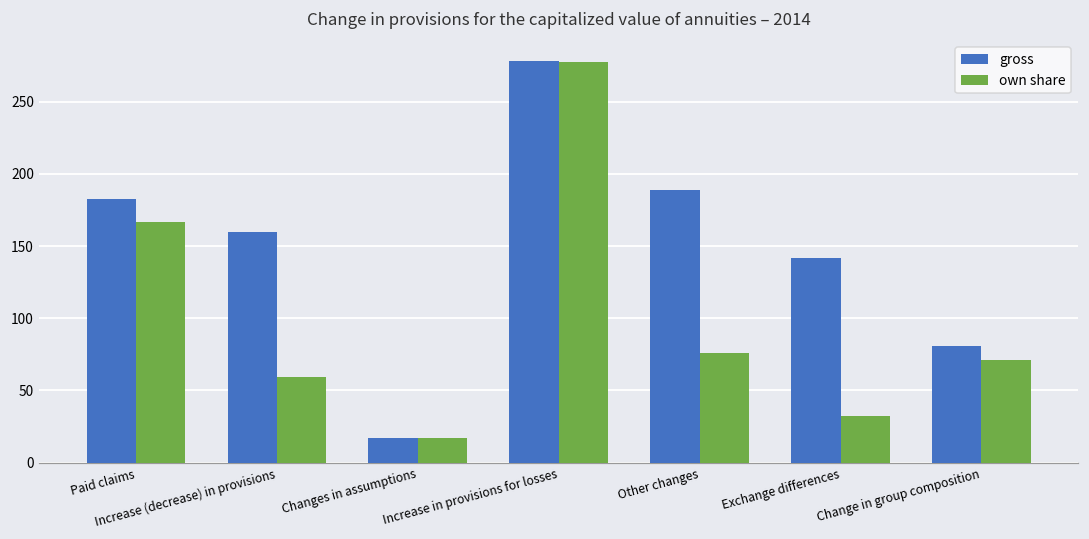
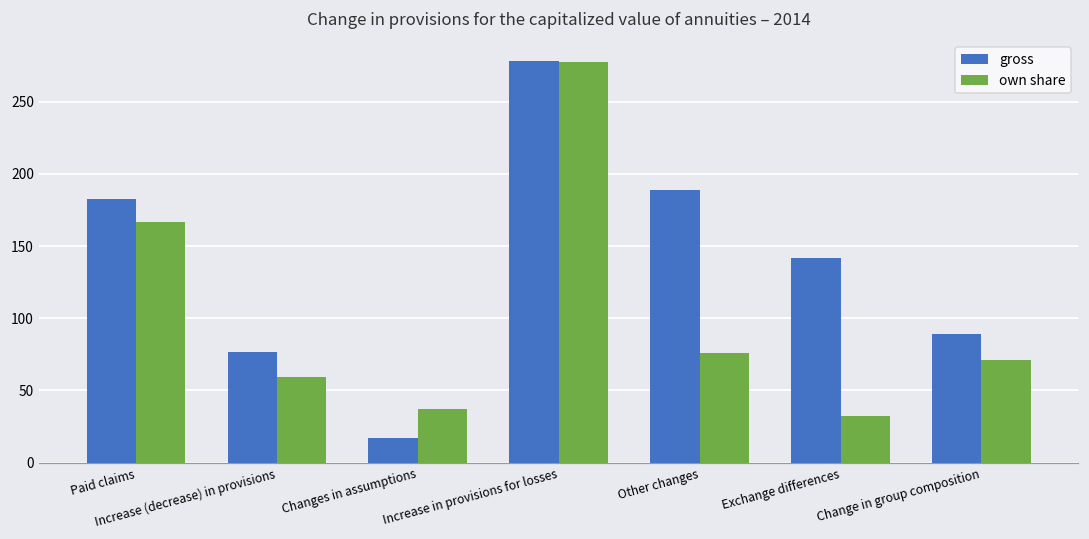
  {
    "gross": {
      "Paid claims": 182,
-     "Increase (decrease) in provisions": 160,
+     "Increase (decrease) in provisions": 76,
      "Changes in assumptions": 17,
      "Increase in provisions for losses": 278,
      "Other changes": 189,
      "Exchange differences": 142,
-     "Change in group composition": 81
+     "Change in group composition": 89
    },
    "own share": {
      "Paid claims": 167,
      "Increase (decrease) in provisions": 59,
-     "Changes in assumptions": 17,
+     "Changes in assumptions": 37,
      "Increase in provisions for losses": 278,
      "Other changes": 76,
      "Exchange differences": 32,
      "Change in group composition": 71
    }
  }
